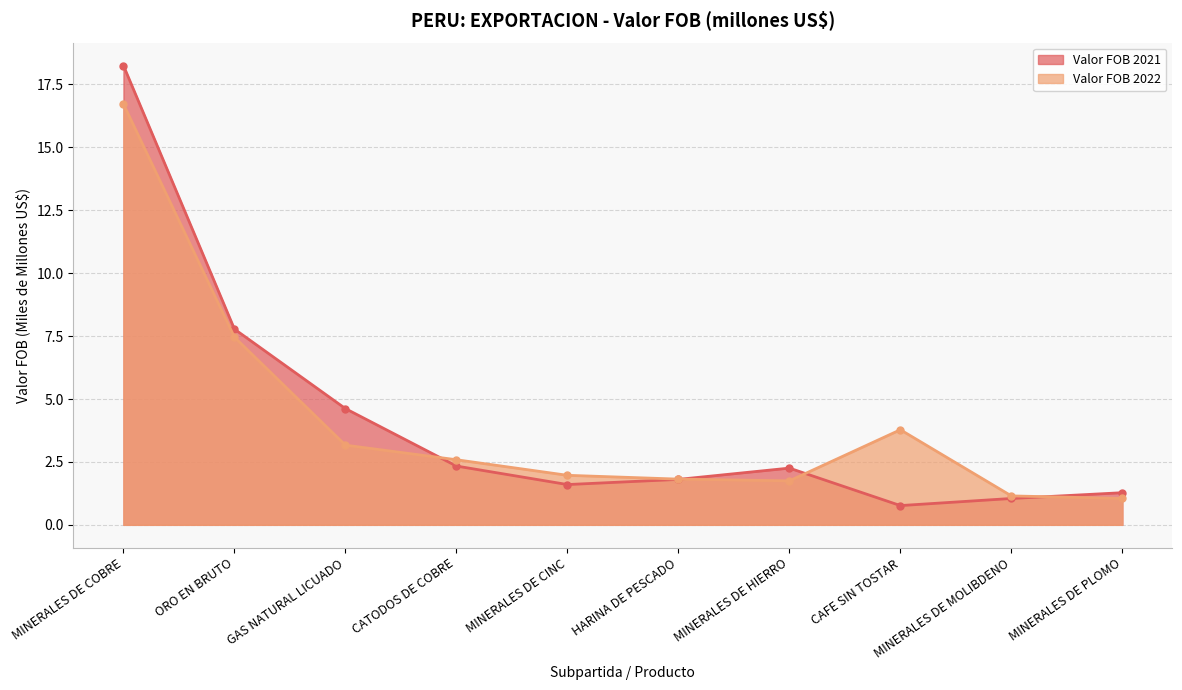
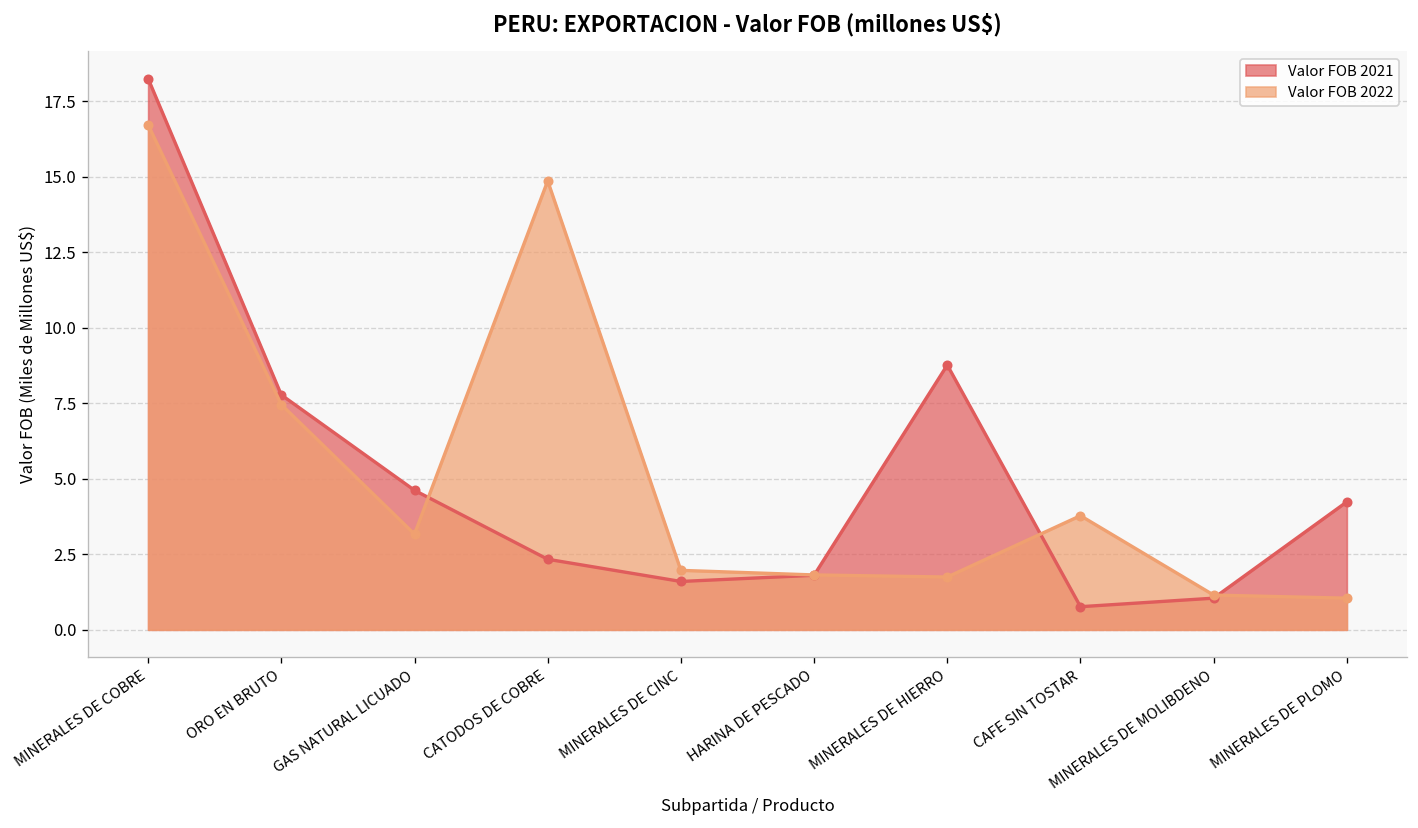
  {
    "Valor FOB 2021": {
      "MINERALES DE COBRE": 18.3,
      "ORO EN BRUTO": 7.8,
      "GAS NATURAL LICUADO": 4.6,
      "CATODOS DE COBRE": 2.3,
      "MINERALES DE CINC": 1.6,
-     "MINERALES DE HIERRO": 2.3,
+     "MINERALES DE HIERRO": 8.8,
      "CAFE SIN TOSTAR": 0.8,
      "MINERALES DE MOLIBDENO": 1.0,
-     "MINERALES DE PLOMO": 1.3
+     "MINERALES DE PLOMO": 4.2
    },
    "Valor FOB 2022": {
      "MINERALES DE COBRE": 16.7,
      "ORO EN BRUTO": 7.5,
      "GAS NATURAL LICUADO": 3.2,
-     "CATODOS DE COBRE": 2.6,
+     "CATODOS DE COBRE": 14.9,
      "MINERALES DE CINC": 2.0,
      "MINERALES DE HIERRO": 1.7,
      "CAFE SIN TOSTAR": 3.8,
      "MINERALES DE MOLIBDENO": 1.1,
      "MINERALES DE PLOMO": 1.0
    }
  }
